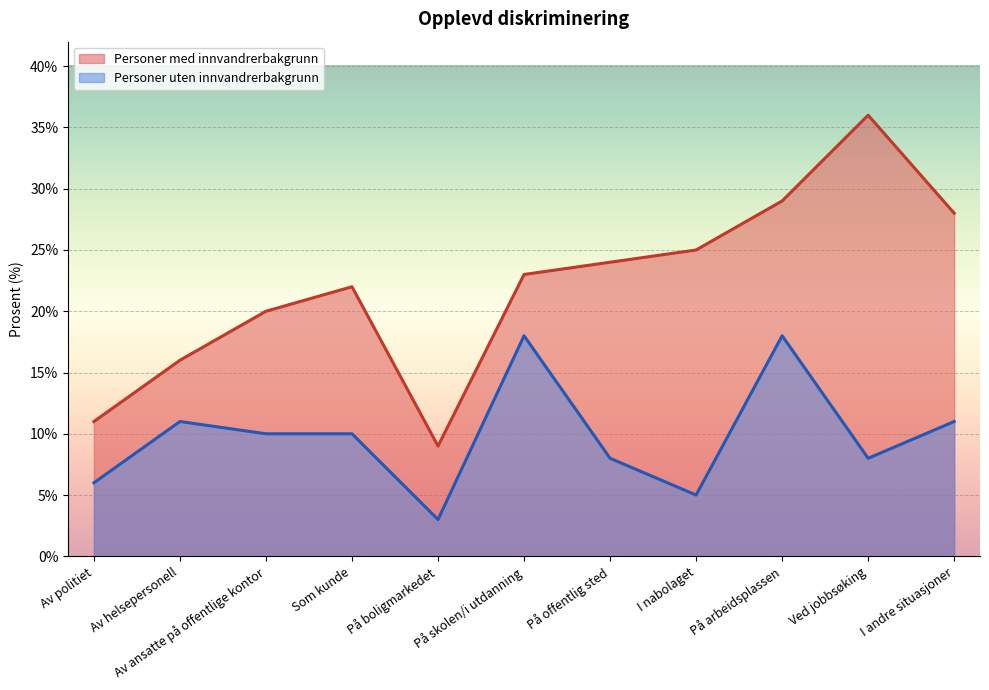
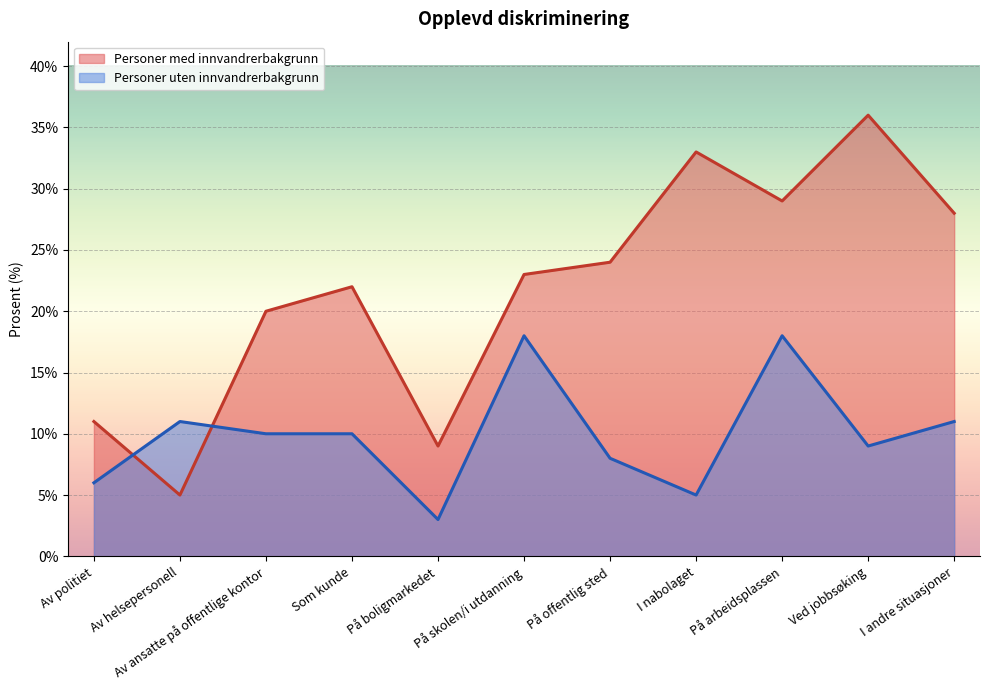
  {
    "Personer med innvandrerbakgrunn": {
      "Av politiet": "11%",
-     "Av helsepersonell": "16%",
+     "Av helsepersonell": "5%",
      "Av ansatte på offentlige kontor": "20%",
      "Som kunde": "22%",
      "På boligmarkedet": "9%",
      "På skolen/i utdanning": "23%",
      "På offentlig sted": "24%",
-     "I nabolaget": "25%",
+     "I nabolaget": "33%",
      "På arbeidsplassen": "29%",
      "Ved jobbsøking": "36%",
      "I andre situasjoner": "28%"
    },
    "Personer uten innvandrerbakgrunn": {
      "Av politiet": "6%",
      "Av helsepersonell": "11%",
      "Av ansatte på offentlige kontor": "10%",
      "Som kunde": "10%",
      "På boligmarkedet": "3%",
      "På skolen/i utdanning": "18%",
      "På offentlig sted": "8%",
      "I nabolaget": "5%",
      "På arbeidsplassen": "18%",
-     "Ved jobbsøking": "8%",
+     "Ved jobbsøking": "9%",
      "I andre situasjoner": "11%"
    }
  }
